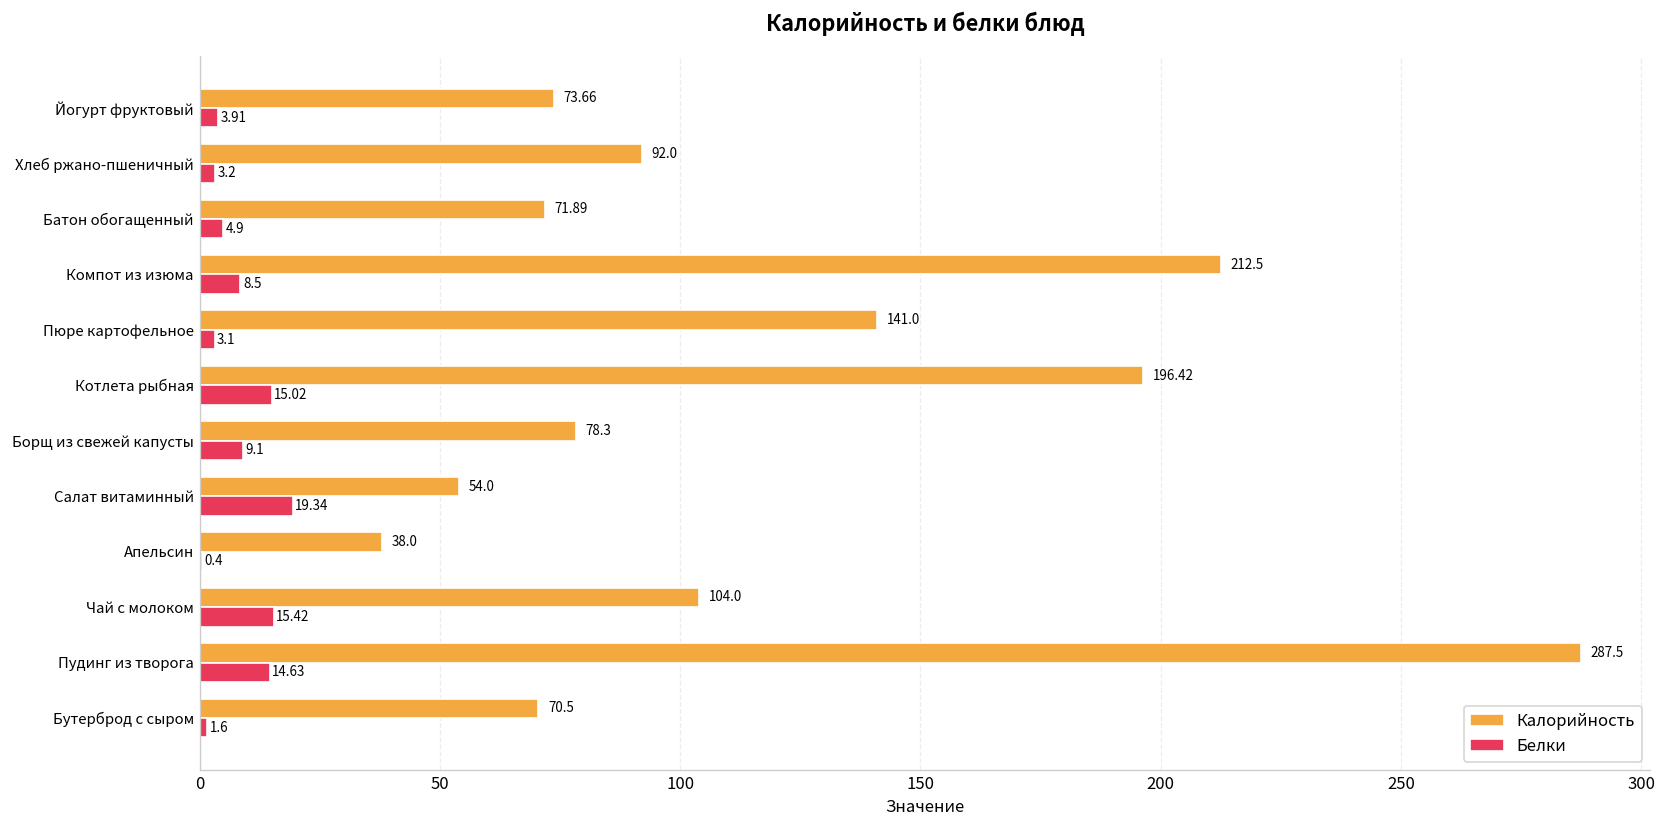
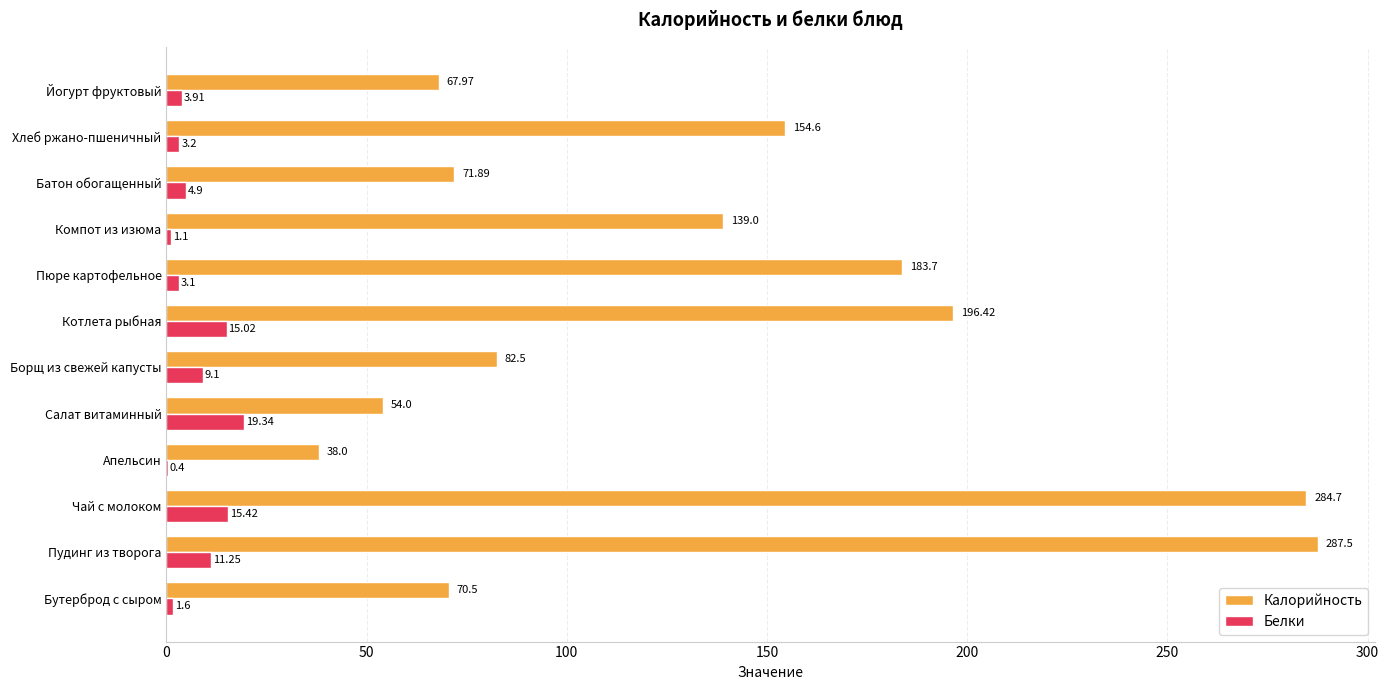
  {
    "Калорийность": {
-     "Йогурт фруктовый": 73.66,
-     "Хлеб ржано-пшеничный": 92.0,
+     "Йогурт фруктовый": 67.97,
+     "Хлеб ржано-пшеничный": 154.6,
      "Батон обогащенный": 71.89,
-     "Компот из изюма": 212.5,
-     "Пюре картофельное": 141.0,
+     "Компот из изюма": 139.0,
+     "Пюре картофельное": 183.7,
      "Котлета рыбная": 196.42,
-     "Борщ из свежей капусты": 78.3,
+     "Борщ из свежей капусты": 82.5,
      "Салат витаминный": 54.0,
      "Апельсин": 38.0,
-     "Чай с молоком": 104.0,
+     "Чай с молоком": 284.7,
      "Пудинг из творога": 287.5,
      "Бутерброд с сыром": 70.5
    },
    "Белки": {
      "Йогурт фруктовый": 3.91,
      "Хлеб ржано-пшеничный": 3.2,
      "Батон обогащенный": 4.9,
-     "Компот из изюма": 8.5,
+     "Компот из изюма": 1.1,
      "Пюре картофельное": 3.1,
      "Котлета рыбная": 15.02,
      "Борщ из свежей капусты": 9.1,
      "Салат витаминный": 19.34,
      "Апельсин": 0.4,
      "Чай с молоком": 15.42,
-     "Пудинг из творога": 14.63,
+     "Пудинг из творога": 11.25,
      "Бутерброд с сыром": 1.6
    }
  }
